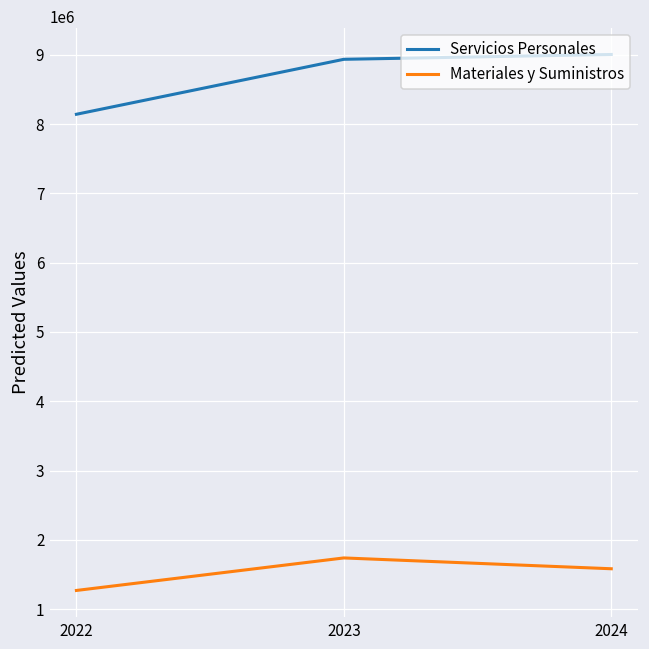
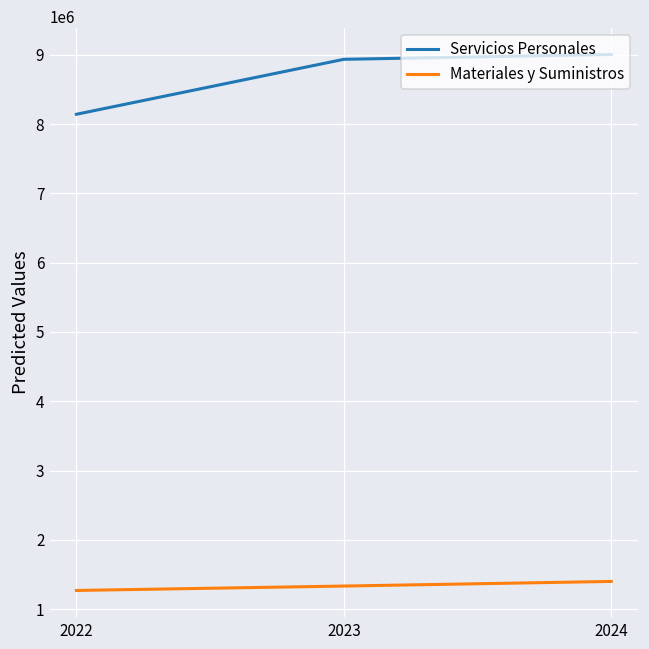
  {
    "Servicios Personales": {
      "2022": 8100000,
      "2023": 8900000
    },
    "Materiales y Suministros": {
      "2022": 1300000,
-     "2023": 1700000,
-     "2024": 1600000
+     "2023": 1300000,
+     "2024": 1400000
    }
  }
